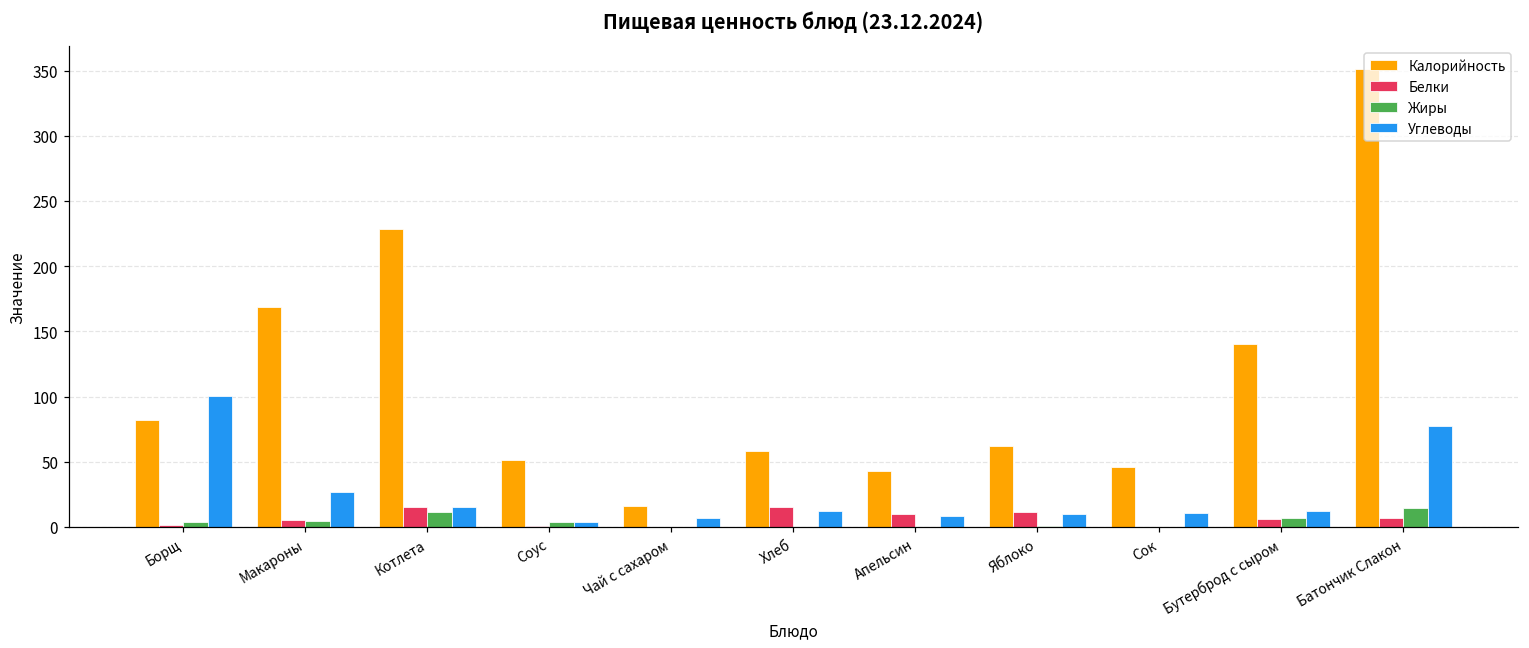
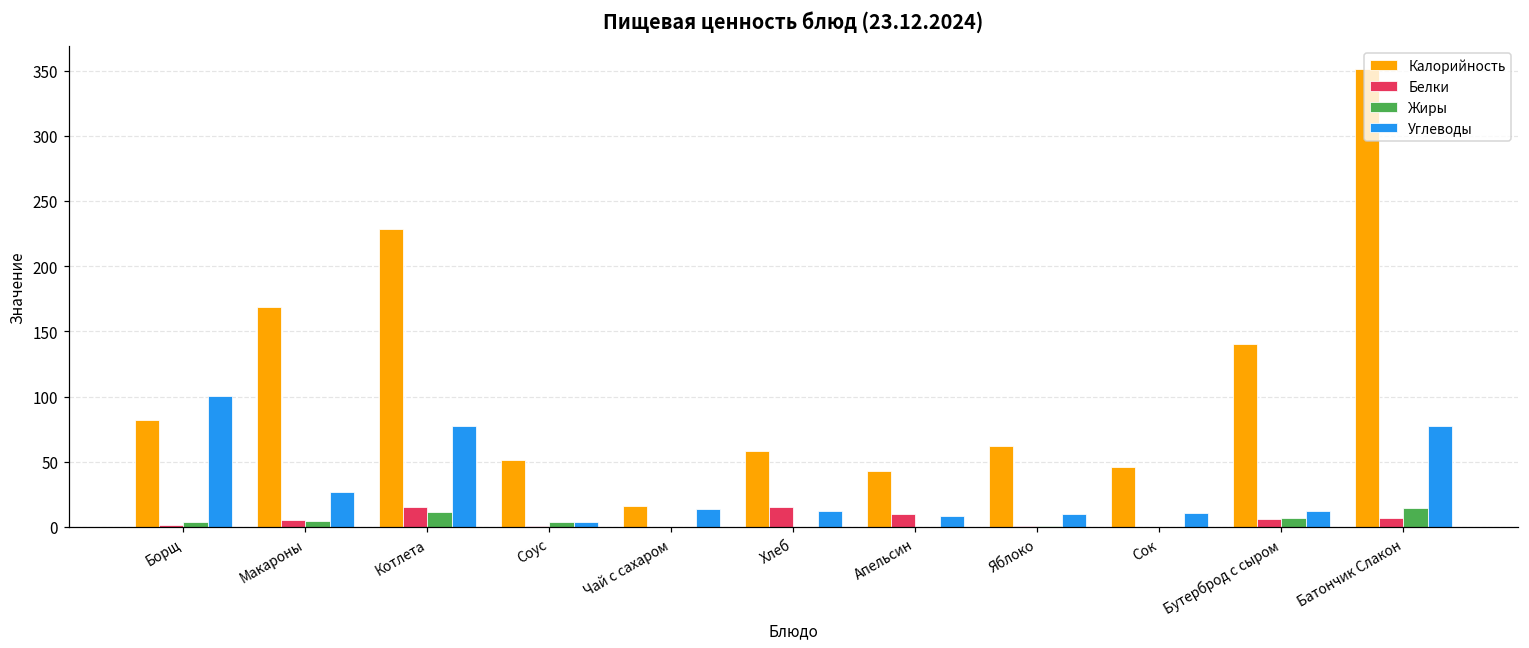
  {
    "Калорийность": {
      "Борщ": 82,
      "Макароны": 168,
      "Котлета": 229,
      "Соус": 51,
      "Чай с сахаром": 16,
      "Хлеб": 58,
      "Апельсин": 43,
      "Яблоко": 62,
      "Сок": 46,
      "Бутерброд с сыром": 140
    },
    "Белки": {
      "Макароны": 6,
      "Котлета": 16,
      "Хлеб": 15,
      "Апельсин": 10,
-     "Яблоко": 12,
+     "Яблоко": 0,
      "Сок": 0,
      "Бутерброд с сыром": 6,
      "Батончик Слакон": 7
    },
    "Жиры": {
      "Борщ": 4,
      "Макароны": 5,
      "Котлета": 12,
      "Соус": 4,
      "Чай с сахаром": 0,
      "Сок": 0,
      "Бутерброд с сыром": 7,
      "Батончик Слакон": 14
    },
    "Углеводы": {
      "Борщ": 100,
      "Макароны": 26,
-     "Котлета": 16,
+     "Котлета": 78,
      "Соус": 4,
-     "Чай с сахаром": 7,
+     "Чай с сахаром": 14,
      "Хлеб": 12,
      "Апельсин": 8,
      "Яблоко": 10,
      "Сок": 11,
      "Бутерброд с сыром": 13,
      "Батончик Слакон": 77
    }
  }
